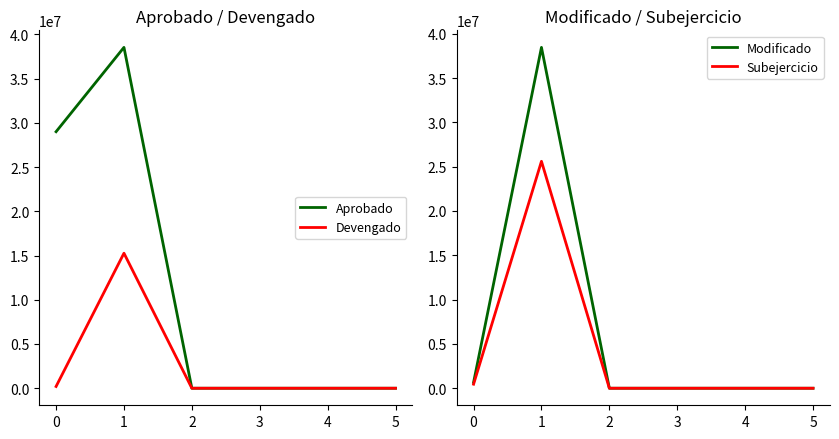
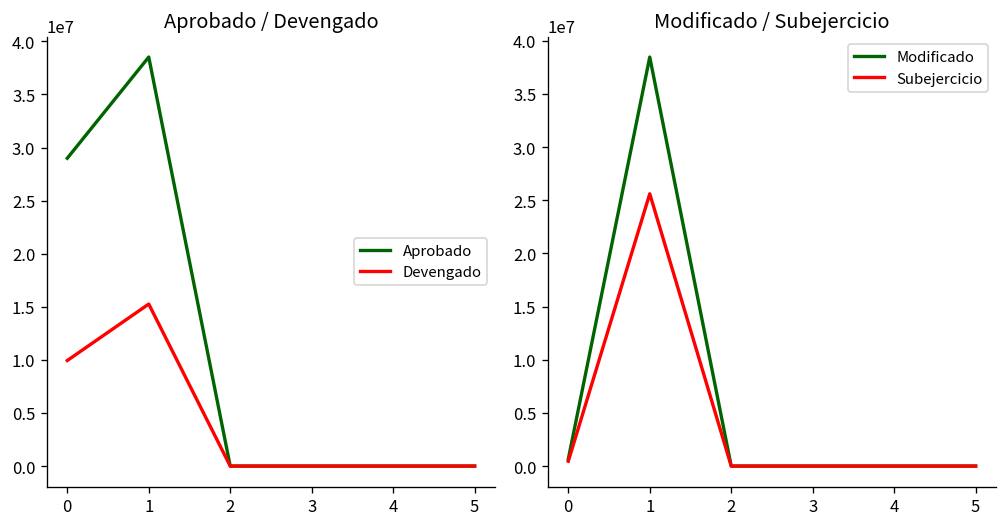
  {
    "Aprobado / Devengado": {
      "Aprobado": {
        "0": 29000000,
        "1": 39000000
      },
      "Devengado": {
-       "0": 0,
+       "0": 10000000,
        "1": 15000000
      }
    },
    "Modificado / Subejercicio": {
      "Modificado": {
        "1": 38000000
      },
      "Subejercicio": {
        "1": 26000000
      }
    }
  }
